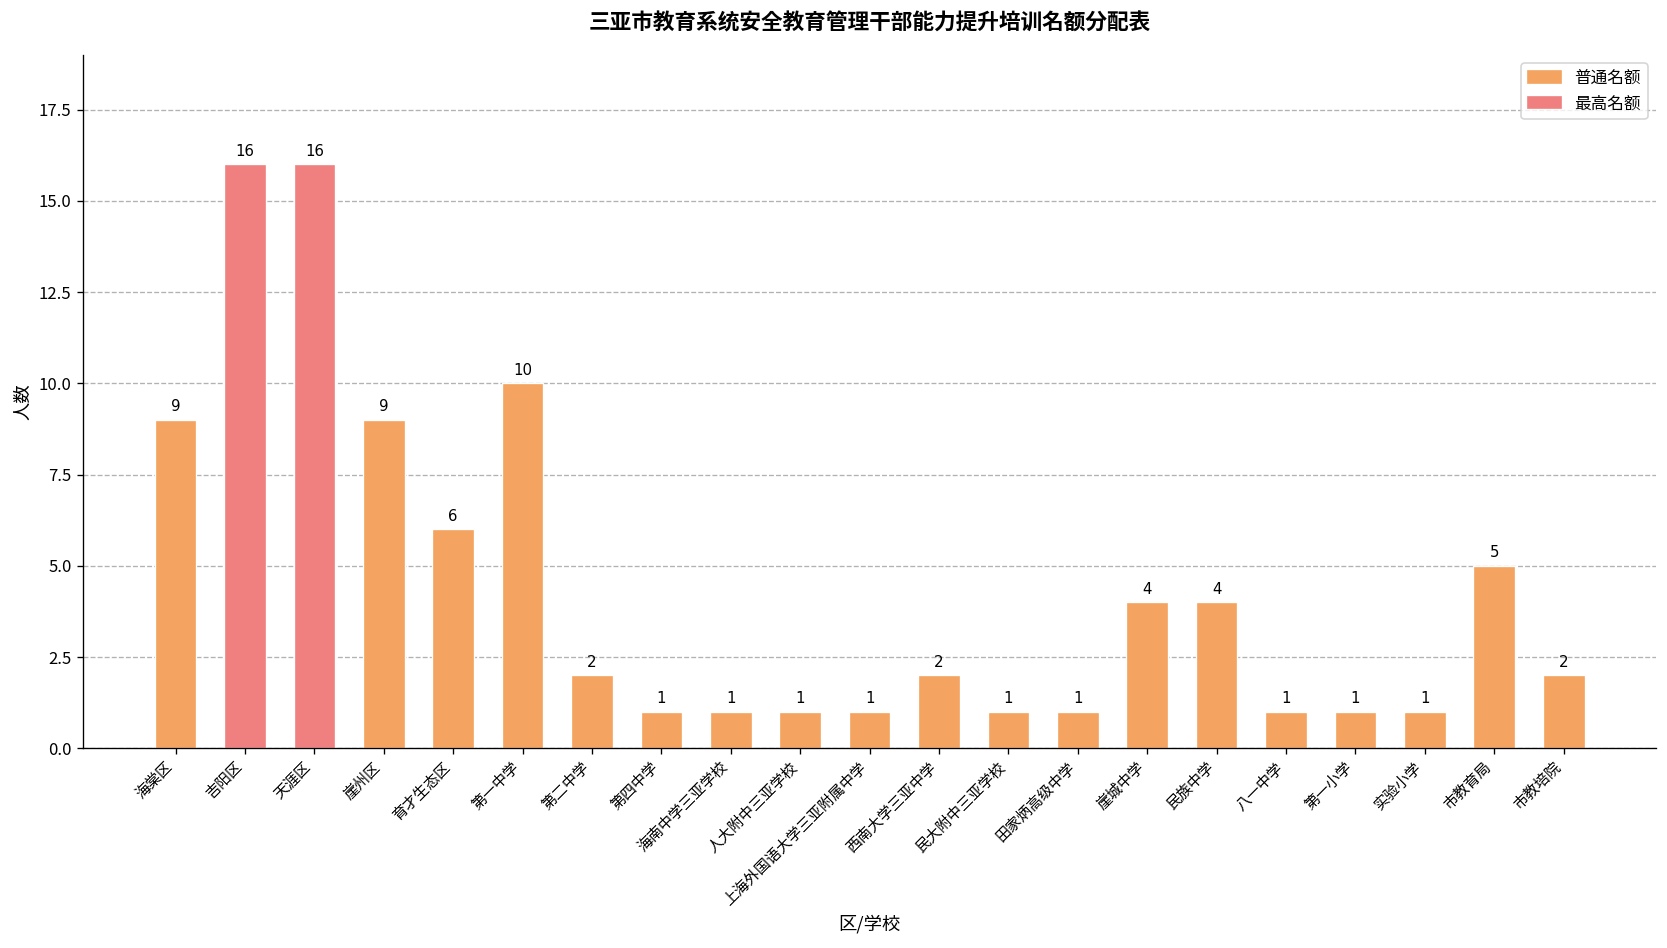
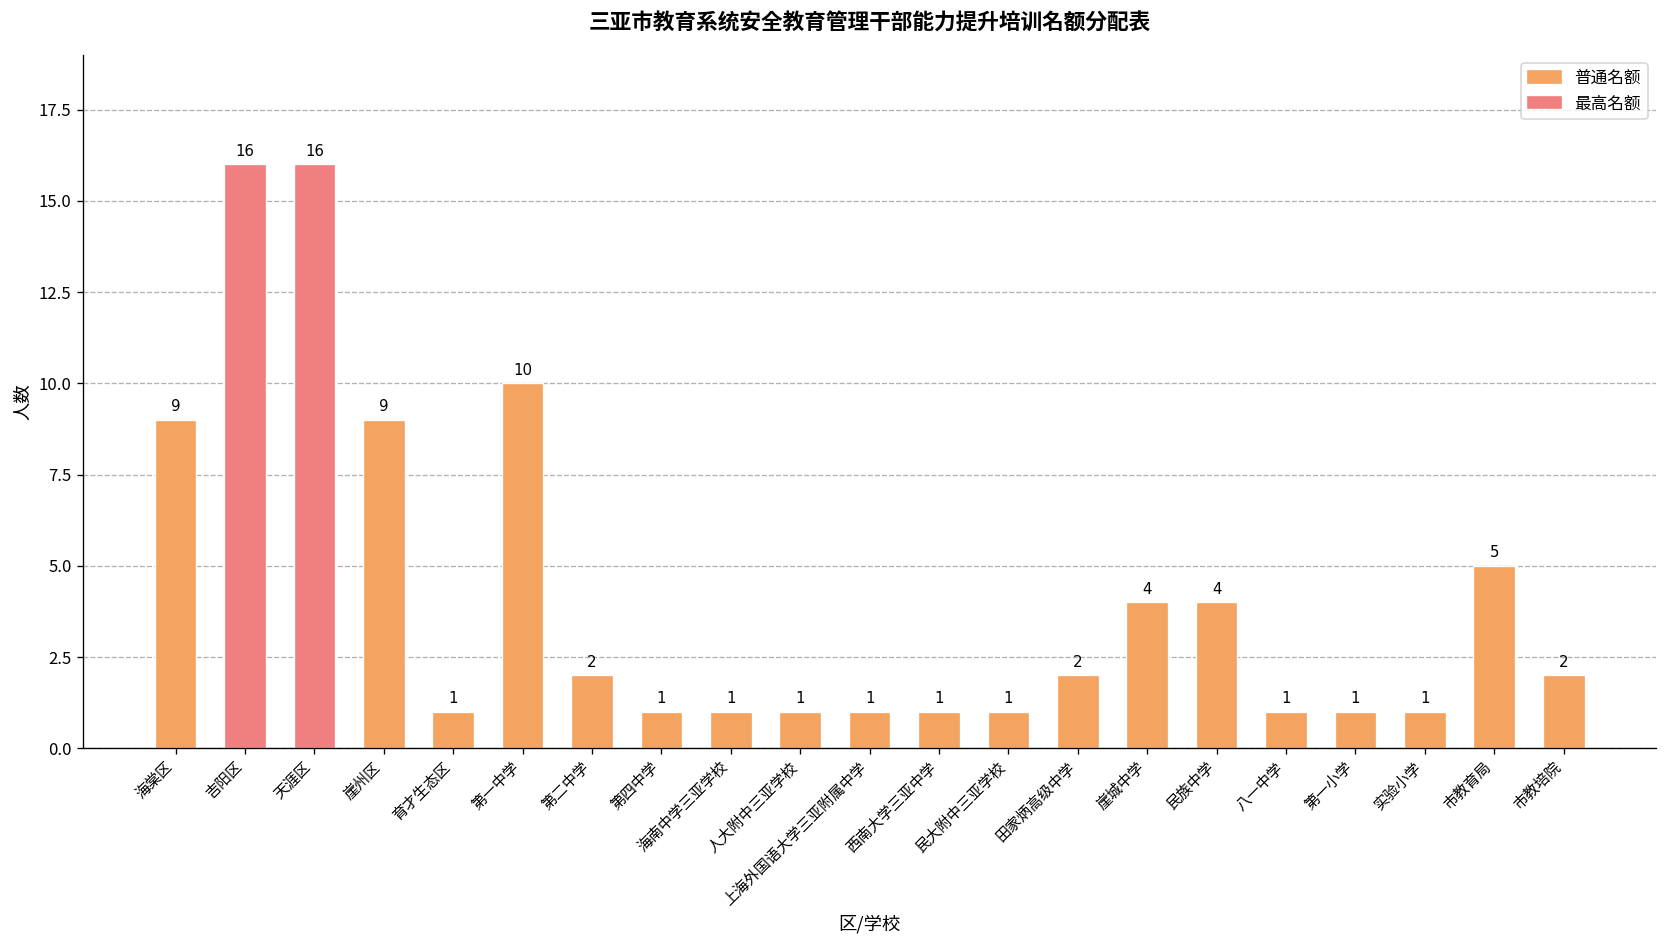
  {
    "海棠区": 9,
    "吉阳区": 16,
    "天涯区": 16,
    "崖州区": 9,
-   "育才生态区": 6,
+   "育才生态区": 1,
    "第一中学": 10,
    "第二中学": 2,
    "第四中学": 1,
    "海南中学三亚学校": 1,
    "人大附中三亚学校": 1,
    "上海外国语大学三亚附属中学": 1,
-   "西南大学三亚中学": 2,
+   "西南大学三亚中学": 1,
    "民大附中三亚学校": 1,
-   "田家炳高级中学": 1,
+   "田家炳高级中学": 2,
    "崖城中学": 4,
    "民族中学": 4,
    "八一中学": 1,
    "第一小学": 1,
    "实验小学": 1,
    "市教育局": 5,
    "市教培院": 2
  }
